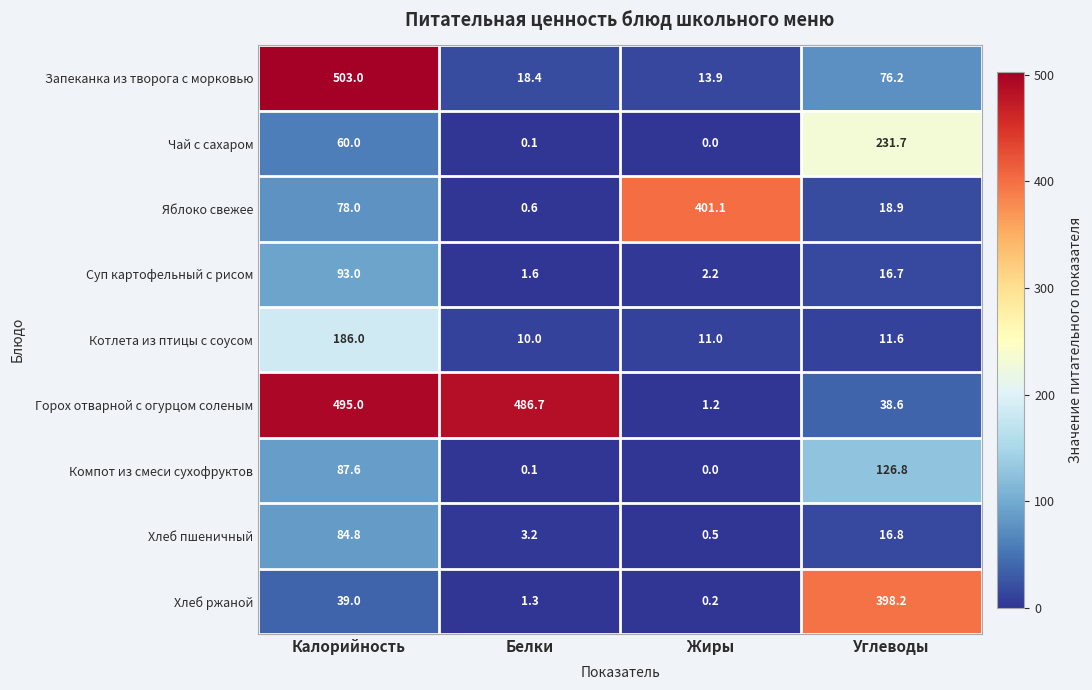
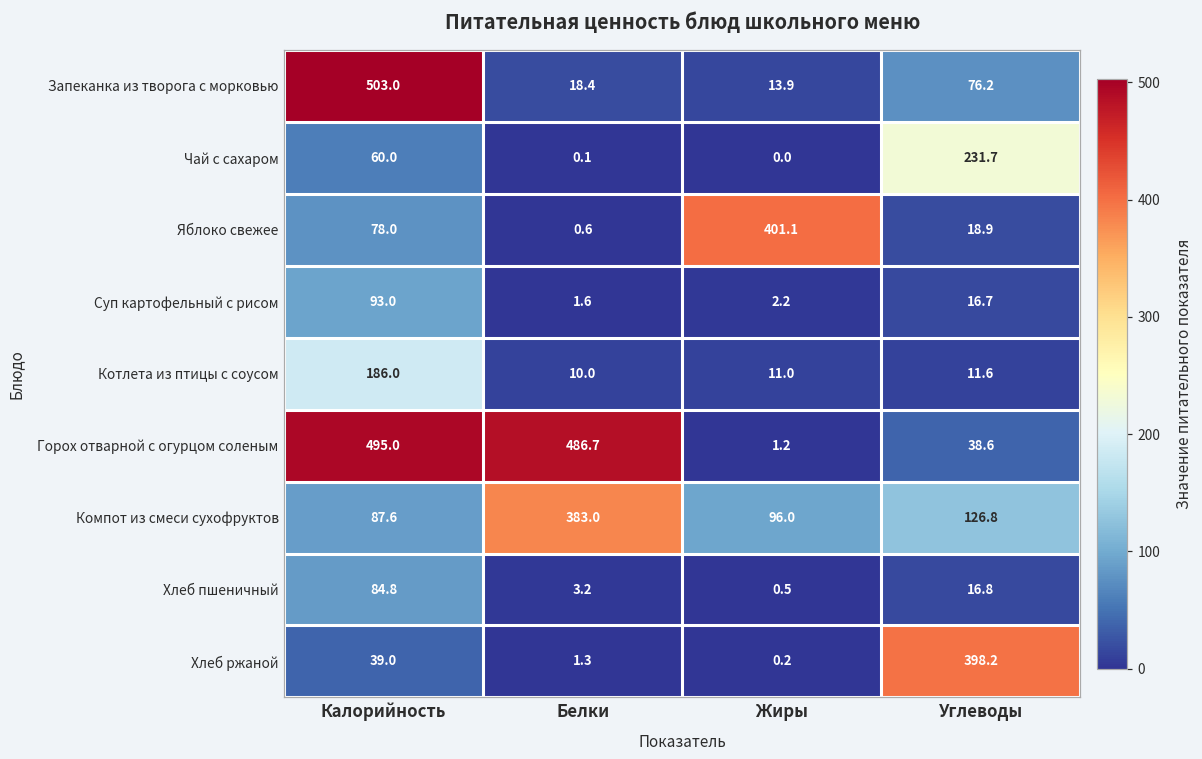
  {
    "Запеканка из творога с морковью": {
      "Калорийность": 503.0,
      "Белки": 18.4,
      "Жиры": 13.9,
      "Углеводы": 76.2
    },
    "Чай с сахаром": {
      "Калорийность": 60.0,
      "Белки": 0.1,
      "Жиры": 0.0,
      "Углеводы": 231.7
    },
    "Яблоко свежее": {
      "Калорийность": 78.0,
      "Белки": 0.6,
      "Жиры": 401.1,
      "Углеводы": 18.9
    },
    "Суп картофельный с рисом": {
      "Калорийность": 93.0,
      "Белки": 1.6,
      "Жиры": 2.2,
      "Углеводы": 16.7
    },
    "Котлета из птицы с соусом": {
      "Калорийность": 186.0,
      "Белки": 10.0,
      "Жиры": 11.0,
      "Углеводы": 11.6
    },
    "Горох отварной с огурцом соленым": {
      "Калорийность": 495.0,
      "Белки": 486.7,
      "Жиры": 1.2,
      "Углеводы": 38.6
    },
    "Компот из смеси сухофруктов": {
      "Калорийность": 87.6,
-     "Белки": 0.1,
-     "Жиры": 0.0,
+     "Белки": 383.0,
+     "Жиры": 96.0,
      "Углеводы": 126.8
    },
    "Хлеб пшеничный": {
      "Калорийность": 84.8,
      "Белки": 3.2,
      "Жиры": 0.5,
      "Углеводы": 16.8
    },
    "Хлеб ржаной": {
      "Калорийность": 39.0,
      "Белки": 1.3,
      "Жиры": 0.2,
      "Углеводы": 398.2
    }
  }
